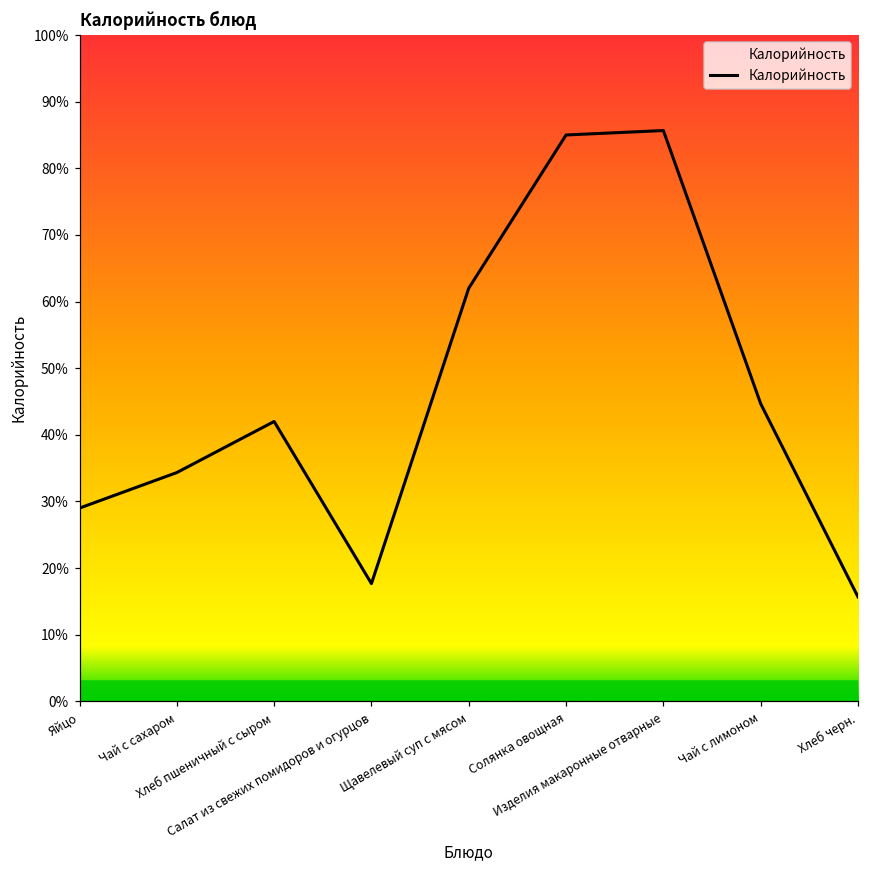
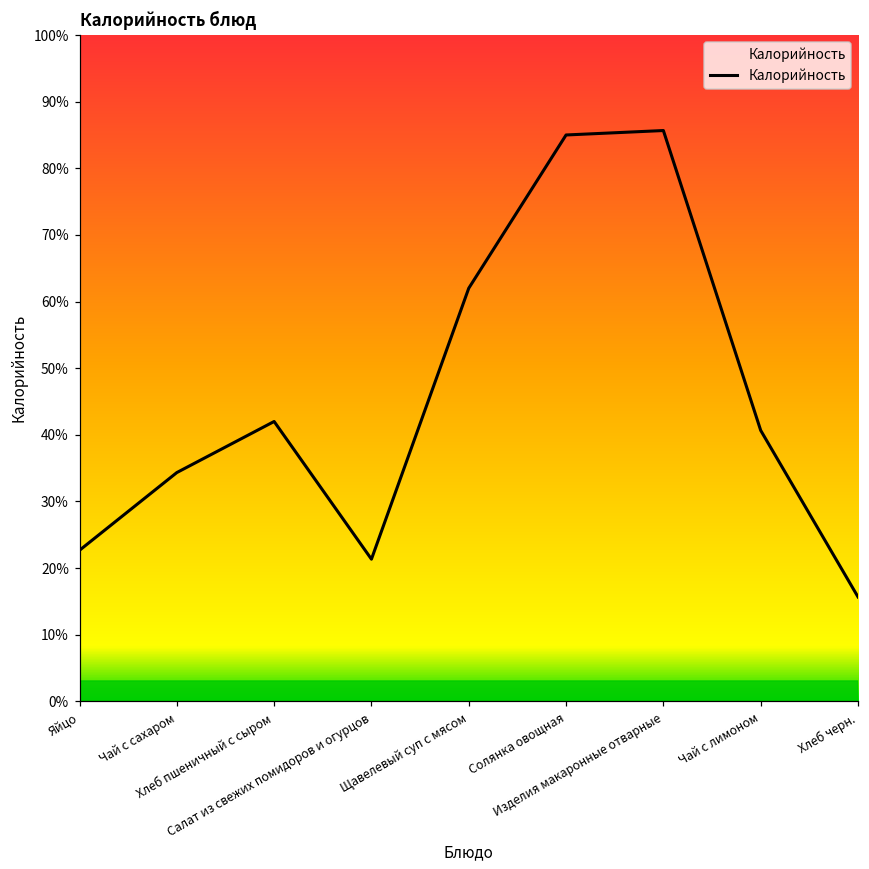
  {
-   "Яйцо": "29%",
+   "Яйцо": "23%",
    "Чай с сахаром": "34%",
    "Хлеб пшеничный с сыром": "42%",
-   "Салат из свежих помидоров и огурцов": "18%",
+   "Салат из свежих помидоров и огурцов": "21%",
    "Щавелевый суп с мясом": "62%",
    "Солянка овощная": "85%",
    "Изделия макаронные отварные": "86%",
-   "Чай с лимоном": "45%",
+   "Чай с лимоном": "41%",
    "Хлеб черн.": "16%"
  }
